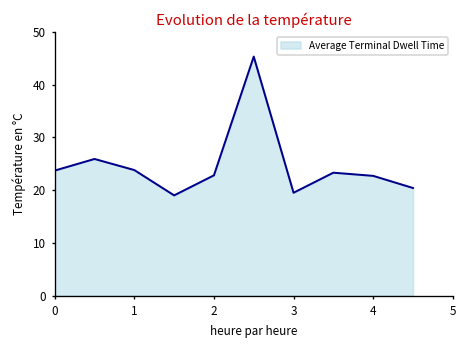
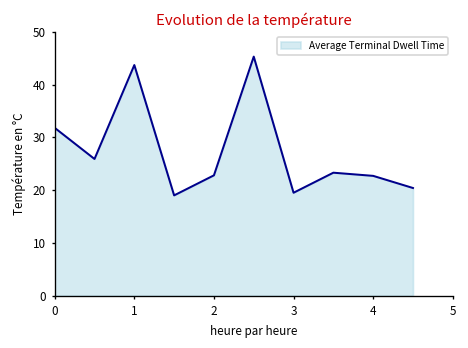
  {
-   "0": 24,
-   "1": 24,
+   "0": 32,
+   "1": 44,
    "2": 23,
    "3": 20,
    "4": 23
  }
